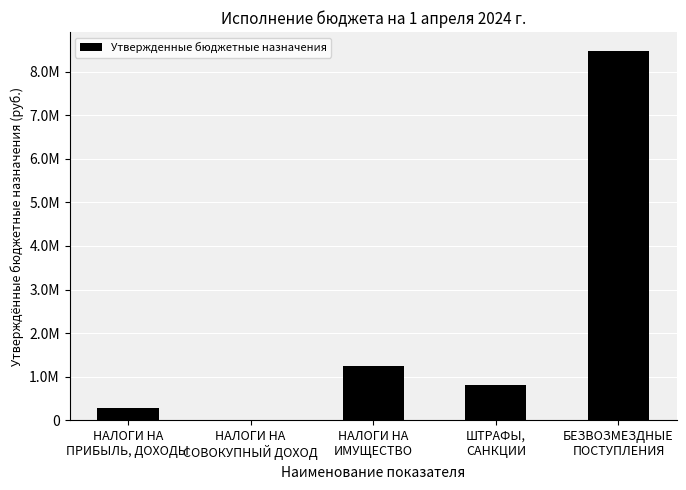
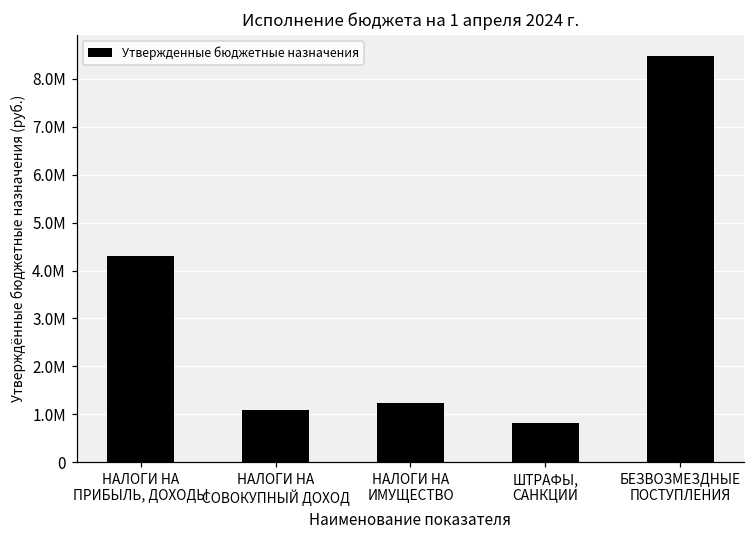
  {
-   "НАЛОГИ НА ПРИБЫЛЬ, ДОХОДЫ": 300000,
-   "НАЛОГИ НА СОВОКУПНЫЙ ДОХОД": 0,
+   "НАЛОГИ НА ПРИБЫЛЬ, ДОХОДЫ": 4300000,
+   "НАЛОГИ НА СОВОКУПНЫЙ ДОХОД": 1100000,
    "НАЛОГИ НА ИМУЩЕСТВО": 1200000,
    "ШТРАФЫ, САНКЦИИ": 800000,
    "БЕЗВОЗМЕЗДНЫЕ ПОСТУПЛЕНИЯ": 8500000
  }
